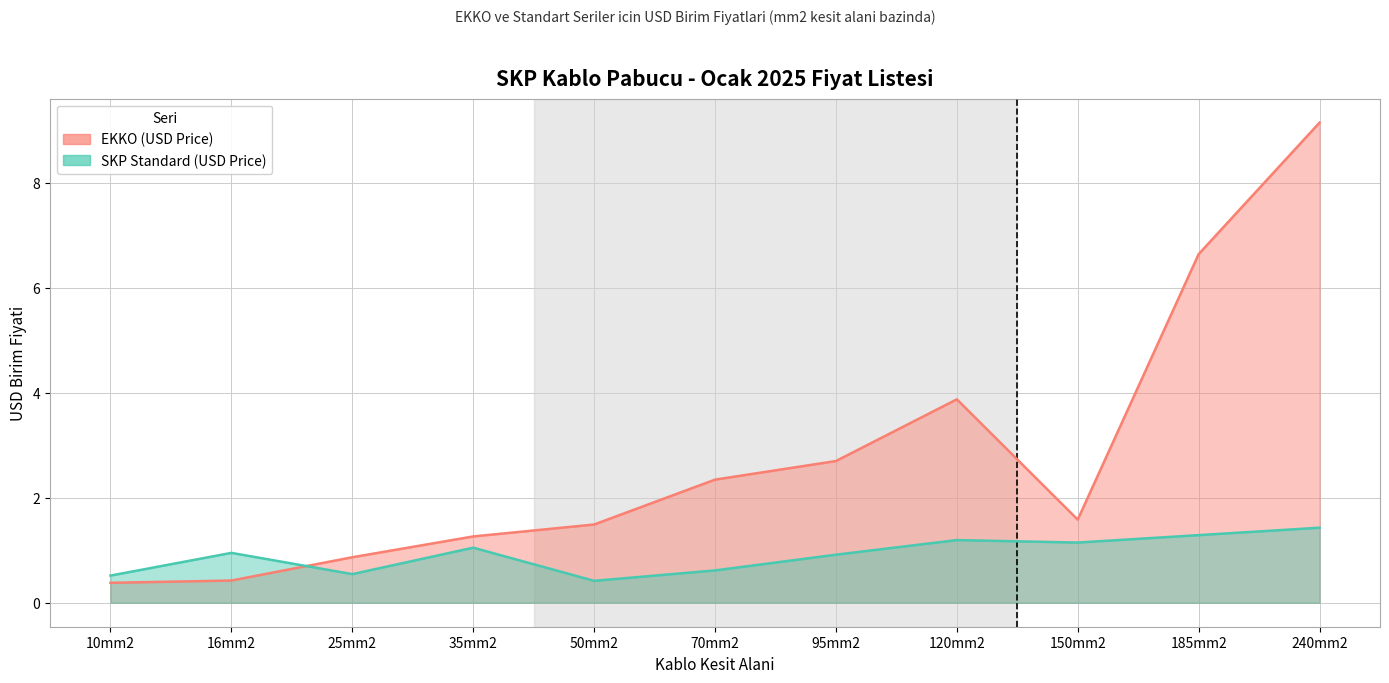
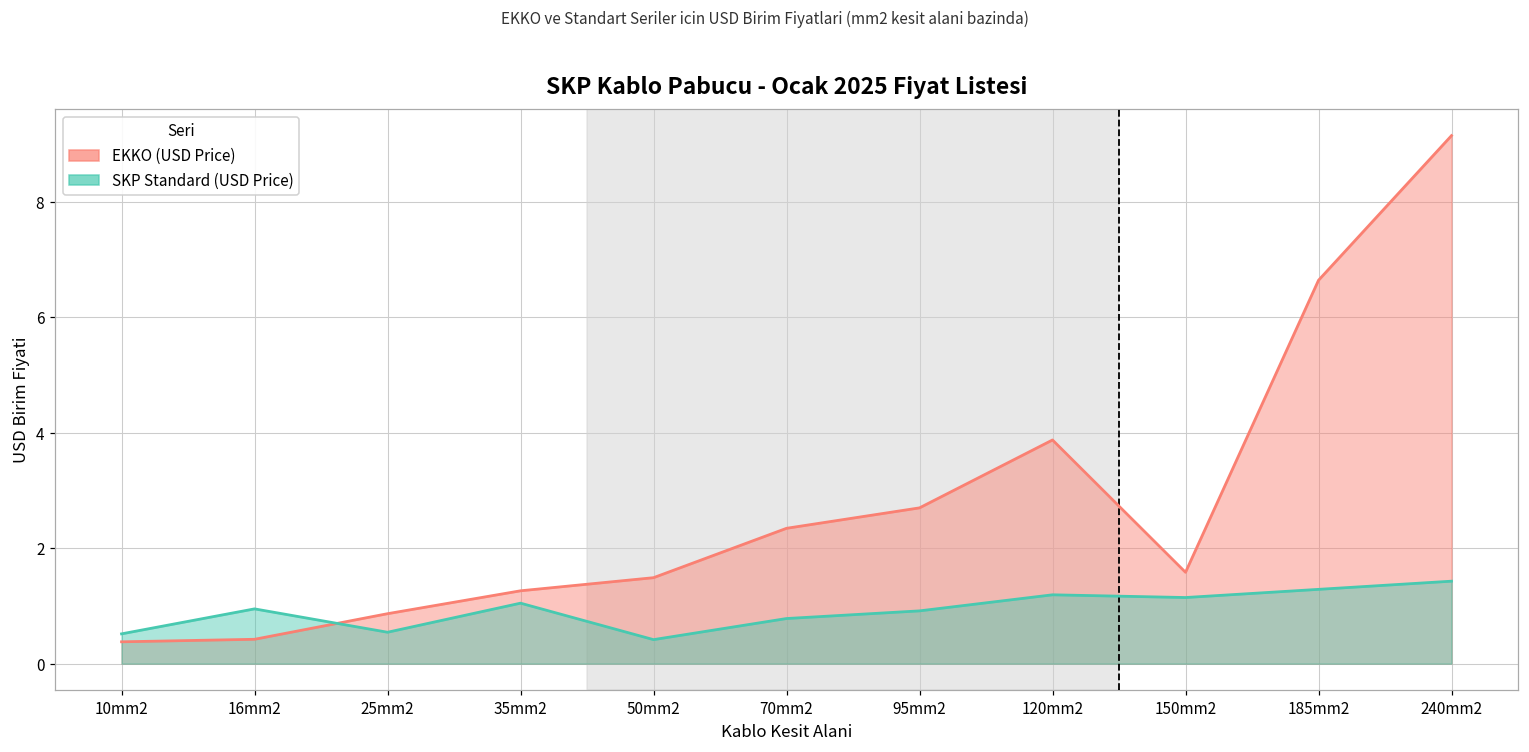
  {
    "EKKO (USD Price)": {
      "10mm2": 0.4,
      "16mm2": 0.4,
      "25mm2": 0.9,
      "35mm2": 1.3,
      "50mm2": 1.5,
      "70mm2": 2.3,
      "95mm2": 2.7,
      "120mm2": 3.9,
      "150mm2": 1.6,
      "185mm2": 6.6,
      "240mm2": 9.1
    },
    "SKP Standard (USD Price)": {
      "10mm2": 0.5,
      "16mm2": 0.9,
      "25mm2": 0.5,
      "35mm2": 1.0,
      "50mm2": 0.4,
-     "70mm2": 0.6,
+     "70mm2": 0.8,
      "95mm2": 0.9,
      "120mm2": 1.2,
      "150mm2": 1.1,
      "185mm2": 1.3,
      "240mm2": 1.4
    }
  }
